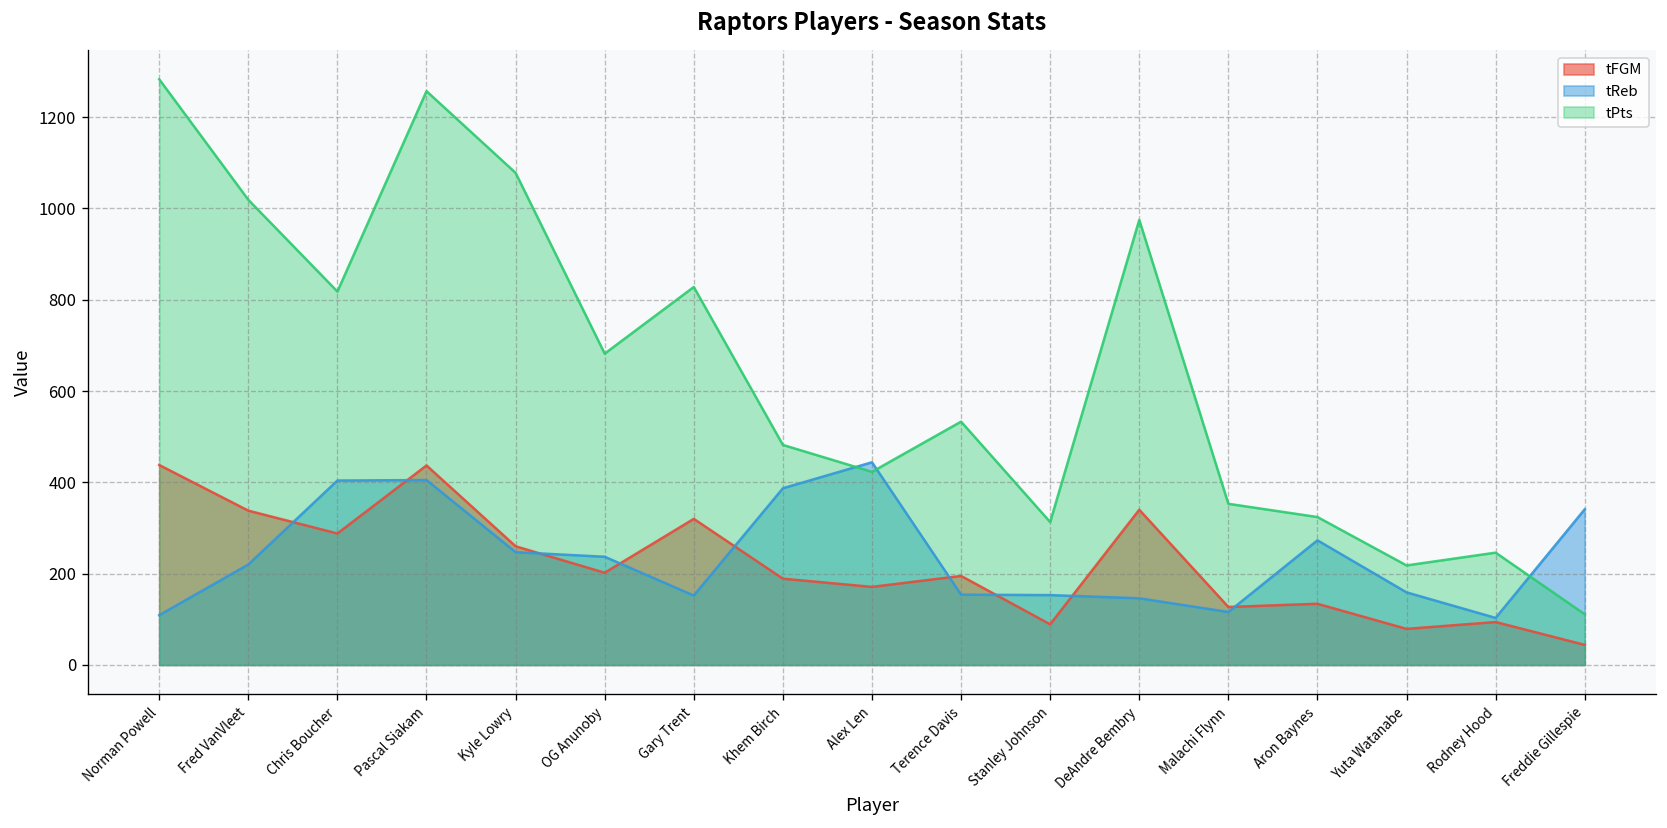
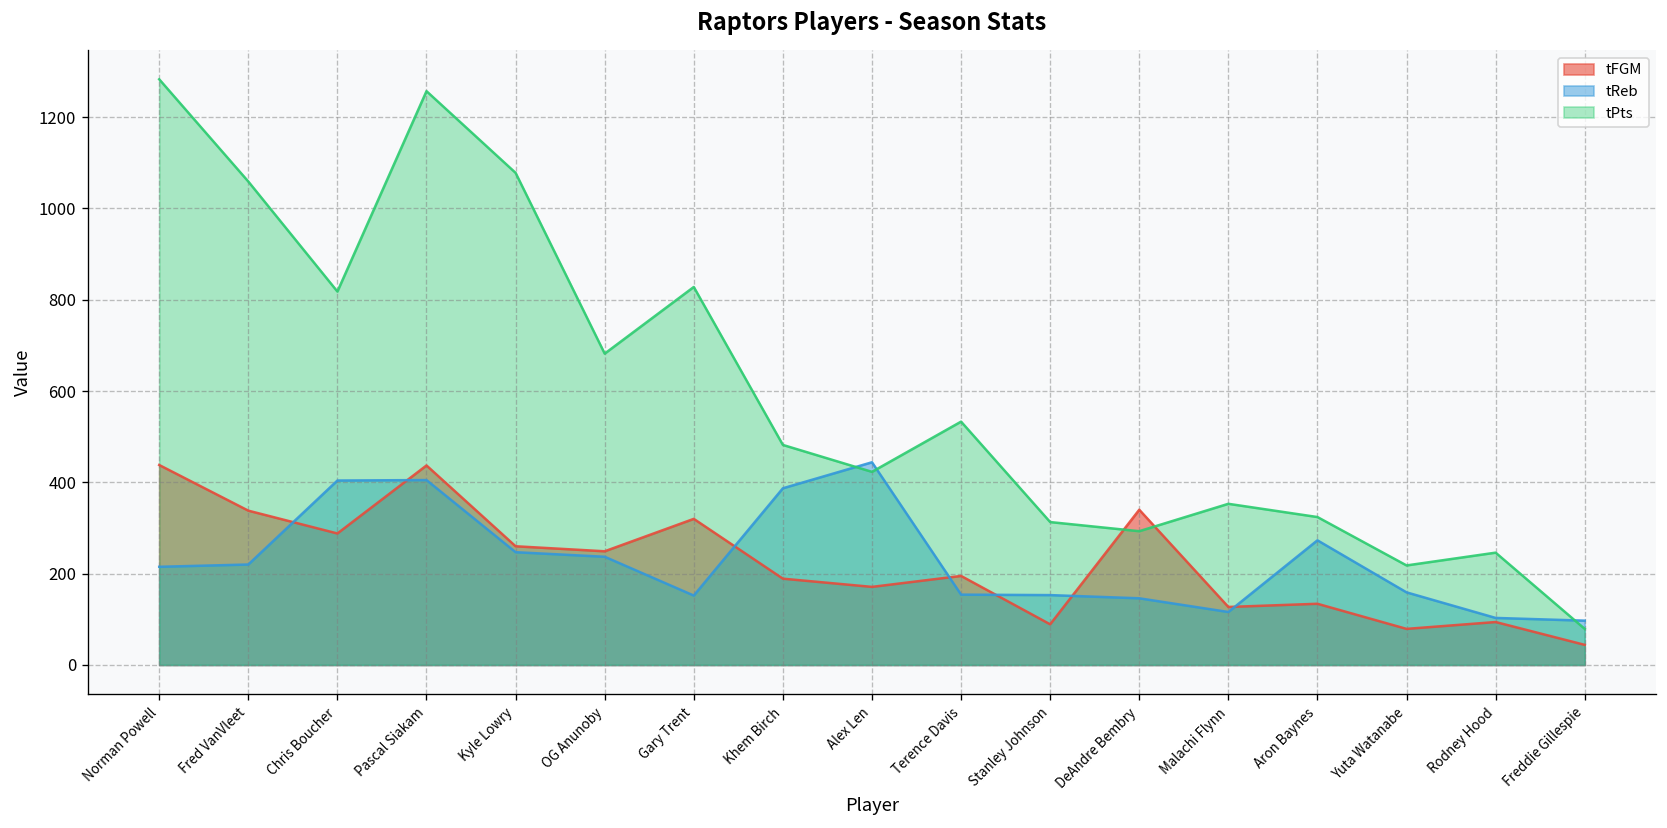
  {
    "tFGM": {
      "Norman Powell": 440,
      "Fred VanVleet": 340,
      "Chris Boucher": 290,
      "Pascal Siakam": 440,
      "Kyle Lowry": 260,
-     "OG Anunoby": 200,
+     "OG Anunoby": 250,
      "Gary Trent": 320,
      "Khem Birch": 190,
      "Alex Len": 170,
      "Terence Davis": 200,
      "Stanley Johnson": 90,
      "DeAndre Bembry": 340,
      "Malachi Flynn": 130,
      "Aron Baynes": 130,
      "Yuta Watanabe": 80,
      "Rodney Hood": 90,
      "Freddie Gillespie": 40
    },
    "tReb": {
-     "Norman Powell": 110,
+     "Norman Powell": 220,
      "Fred VanVleet": 220,
      "Chris Boucher": 400,
      "Pascal Siakam": 410,
      "Kyle Lowry": 250,
      "OG Anunoby": 240,
      "Gary Trent": 150,
      "Khem Birch": 390,
      "Alex Len": 440,
      "Terence Davis": 150,
      "Stanley Johnson": 150,
      "DeAndre Bembry": 150,
      "Malachi Flynn": 120,
      "Aron Baynes": 270,
      "Yuta Watanabe": 160,
      "Rodney Hood": 100,
-     "Freddie Gillespie": 340
+     "Freddie Gillespie": 100
    },
    "tPts": {
      "Norman Powell": 1280,
-     "Fred VanVleet": 1020,
+     "Fred VanVleet": 1060,
      "Chris Boucher": 820,
      "Pascal Siakam": 1260,
      "Kyle Lowry": 1080,
      "OG Anunoby": 680,
      "Gary Trent": 830,
      "Khem Birch": 480,
      "Alex Len": 420,
      "Terence Davis": 530,
      "Stanley Johnson": 310,
-     "DeAndre Bembry": 980,
+     "DeAndre Bembry": 290,
      "Malachi Flynn": 350,
      "Aron Baynes": 320,
      "Yuta Watanabe": 220,
      "Rodney Hood": 250,
-     "Freddie Gillespie": 110
+     "Freddie Gillespie": 80
    }
  }
